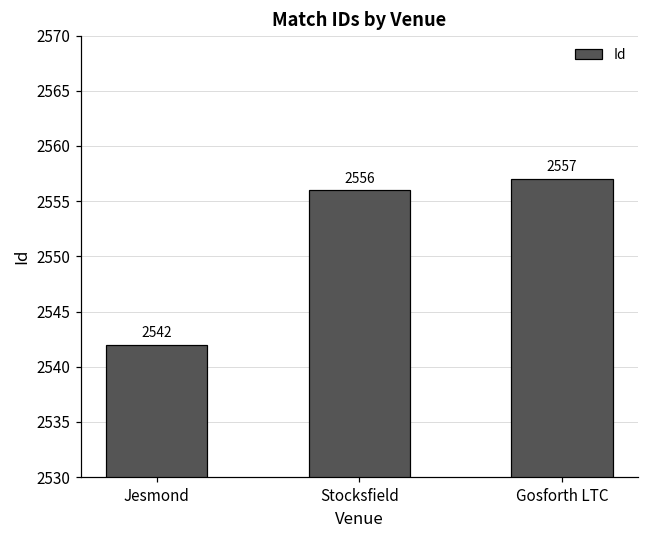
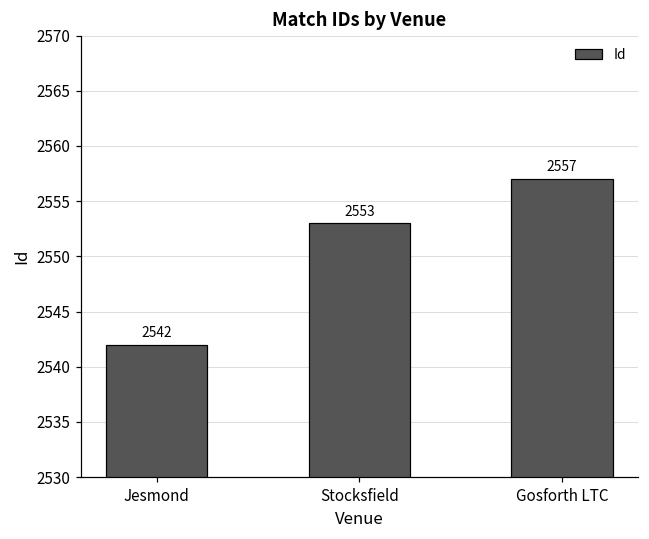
  {
    "Jesmond": 2542,
-   "Stocksfield": 2556,
+   "Stocksfield": 2553,
    "Gosforth LTC": 2557
  }
